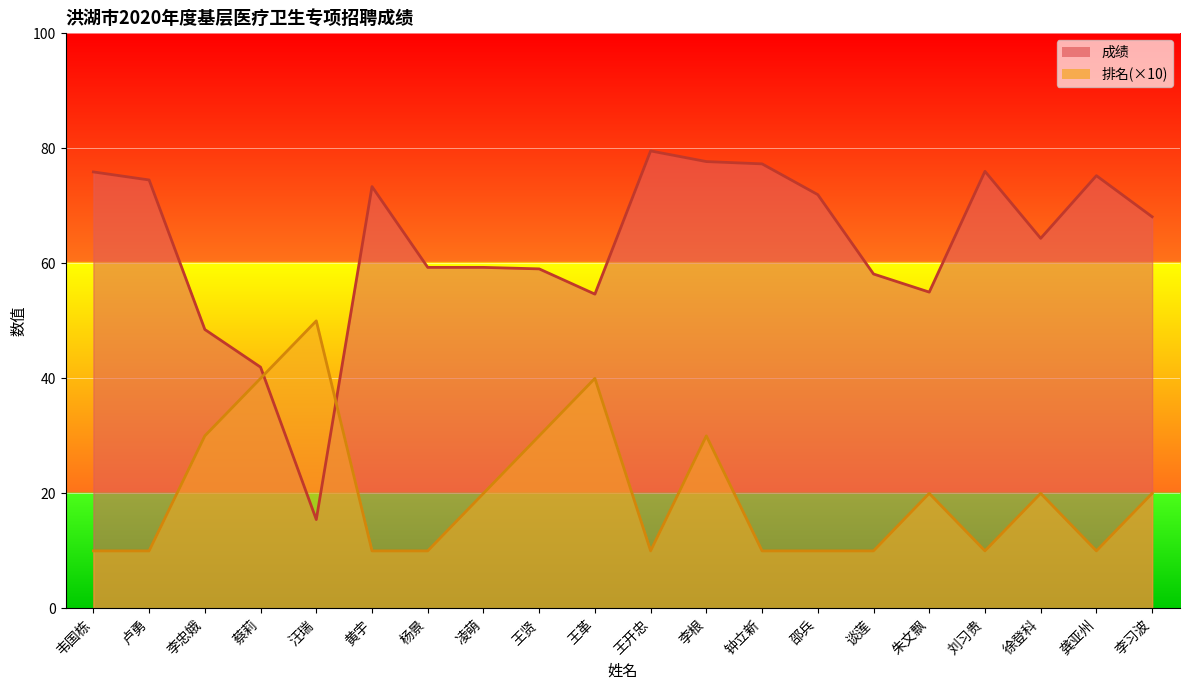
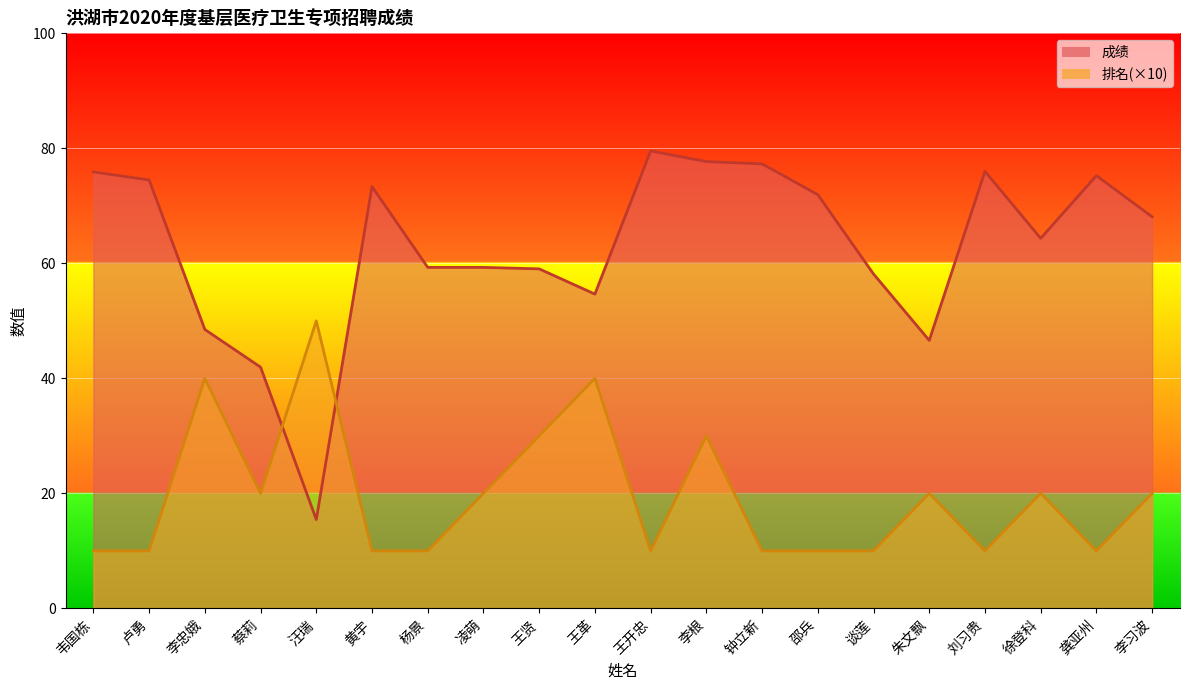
  {
    "成绩": {
      "韦国栋": 76,
      "卢勇": 75,
      "李忠娥": 49,
      "蔡莉": 42,
      "汪瑞": 15,
      "黄宇": 73,
      "杨景": 59,
      "凌萌": 59,
      "王贤": 59,
      "王革": 55,
      "王开忠": 80,
      "李根": 78,
      "钟立新": 77,
      "邵兵": 72,
      "谈莲": 58,
-     "朱文飘": 55,
+     "朱文飘": 47,
      "刘习贵": 76,
      "徐登科": 64,
      "龚亚州": 75,
      "李习波": 68
    },
    "排名(×10)": {
      "韦国栋": 10,
      "卢勇": 10,
-     "李忠娥": 30,
-     "蔡莉": 40,
+     "李忠娥": 40,
+     "蔡莉": 20,
      "汪瑞": 50,
      "黄宇": 10,
      "杨景": 10,
      "凌萌": 20,
      "王贤": 30,
      "王革": 40,
      "王开忠": 10,
      "李根": 30,
      "钟立新": 10,
      "邵兵": 10,
      "谈莲": 10,
      "朱文飘": 20,
      "刘习贵": 10,
      "徐登科": 20,
      "龚亚州": 10,
      "李习波": 20
    }
  }
